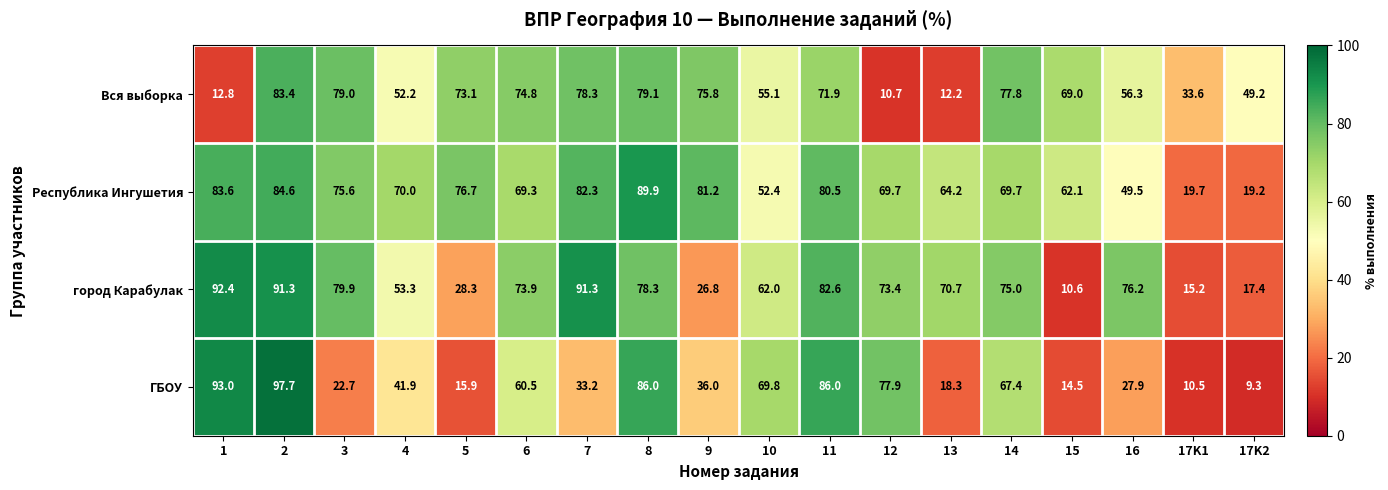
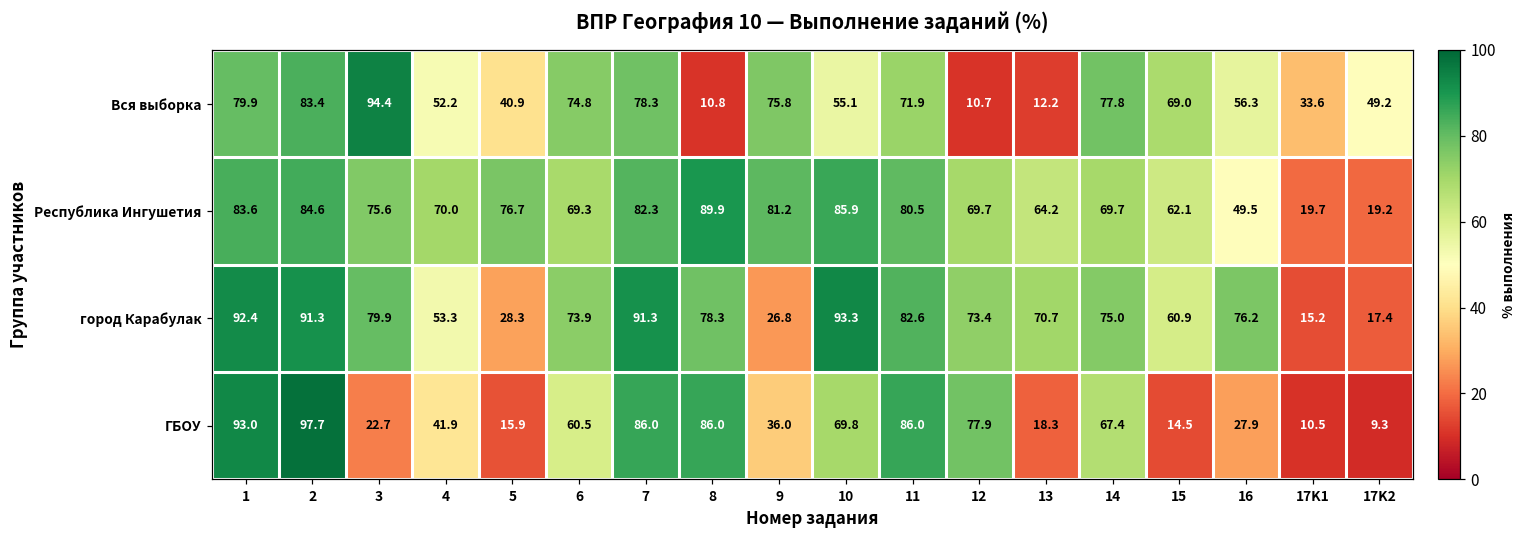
  {
    "Вся выборка": {
-     "1": 12.8,
+     "1": 79.9,
      "2": 83.4,
-     "3": 79.0,
+     "3": 94.4,
      "4": 52.2,
-     "5": 73.1,
+     "5": 40.9,
      "6": 74.8,
      "7": 78.3,
-     "8": 79.1,
+     "8": 10.8,
      "9": 75.8,
      "10": 55.1,
      "11": 71.9,
      "12": 10.7,
      "13": 12.2,
      "14": 77.8,
      "15": 69.0,
      "16": 56.3,
      "17K1": 33.6,
      "17K2": 49.2
    },
    "Республика Ингушетия": {
      "1": 83.6,
      "2": 84.6,
      "3": 75.6,
      "4": 70.0,
      "5": 76.7,
      "6": 69.3,
      "7": 82.3,
      "8": 89.9,
      "9": 81.2,
-     "10": 52.4,
+     "10": 85.9,
      "11": 80.5,
      "12": 69.7,
      "13": 64.2,
      "14": 69.7,
      "15": 62.1,
      "16": 49.5,
      "17K1": 19.7,
      "17K2": 19.2
    },
    "город Карабулак": {
      "1": 92.4,
      "2": 91.3,
      "3": 79.9,
      "4": 53.3,
      "5": 28.3,
      "6": 73.9,
      "7": 91.3,
      "8": 78.3,
      "9": 26.8,
-     "10": 62.0,
+     "10": 93.3,
      "11": 82.6,
      "12": 73.4,
      "13": 70.7,
      "14": 75.0,
-     "15": 10.6,
+     "15": 60.9,
      "16": 76.2,
      "17K1": 15.2,
      "17K2": 17.4
    },
    "ГБОУ": {
      "1": 93.0,
      "2": 97.7,
      "3": 22.7,
      "4": 41.9,
      "5": 15.9,
      "6": 60.5,
-     "7": 33.2,
+     "7": 86.0,
      "8": 86.0,
      "9": 36.0,
      "10": 69.8,
      "11": 86.0,
      "12": 77.9,
      "13": 18.3,
      "14": 67.4,
      "15": 14.5,
      "16": 27.9,
      "17K1": 10.5,
      "17K2": 9.3
    }
  }
